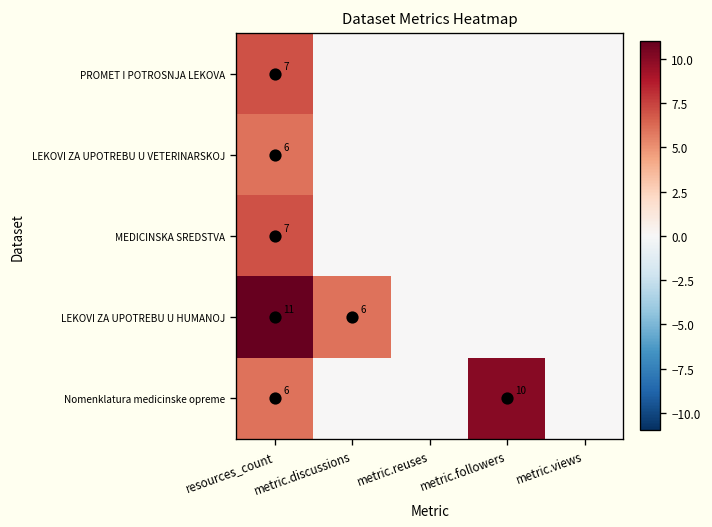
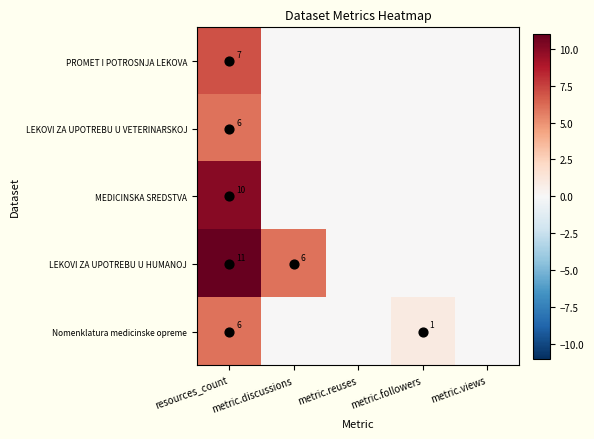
  {
    "PROMET I POTROSNJA LEKOVA": {
      "resources_count": 7
    },
    "LEKOVI ZA UPOTREBU U VETERINARSKOJ": {
      "resources_count": 6
    },
    "MEDICINSKA SREDSTVA": {
-     "resources_count": 7
+     "resources_count": 10
    },
    "LEKOVI ZA UPOTREBU U HUMANOJ": {
      "resources_count": 11,
      "metric.discussions": 6
    },
    "Nomenklatura medicinske opreme": {
      "resources_count": 6,
-     "metric.followers": 10
+     "metric.followers": 1
    }
  }
